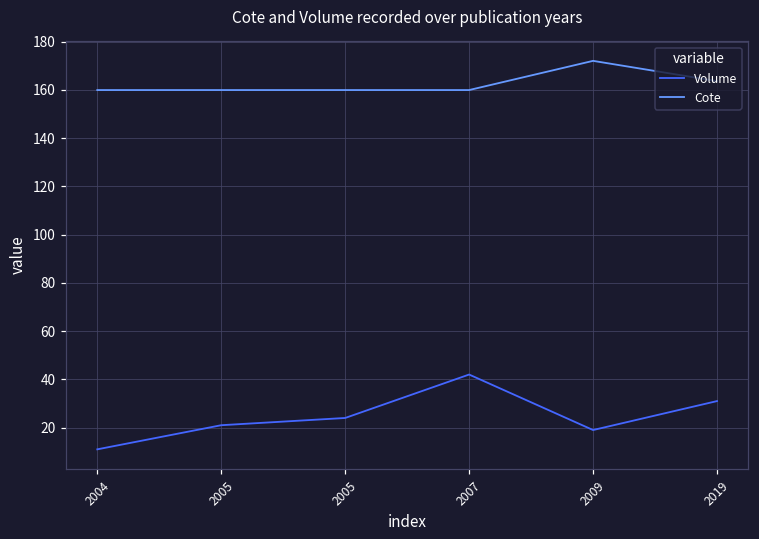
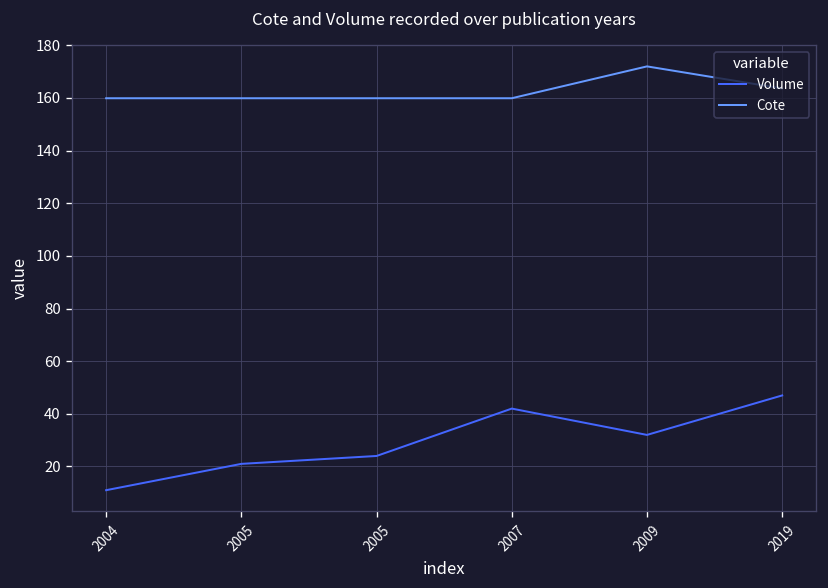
  {
    "Volume": {
      "2004": 11,
      "2007": 42,
-     "2009": 19,
-     "2019": 31
+     "2009": 32,
+     "2019": 47
    },
    "Cote": {
      "2004": 160,
      "2007": 160,
      "2009": 172
    }
  }
